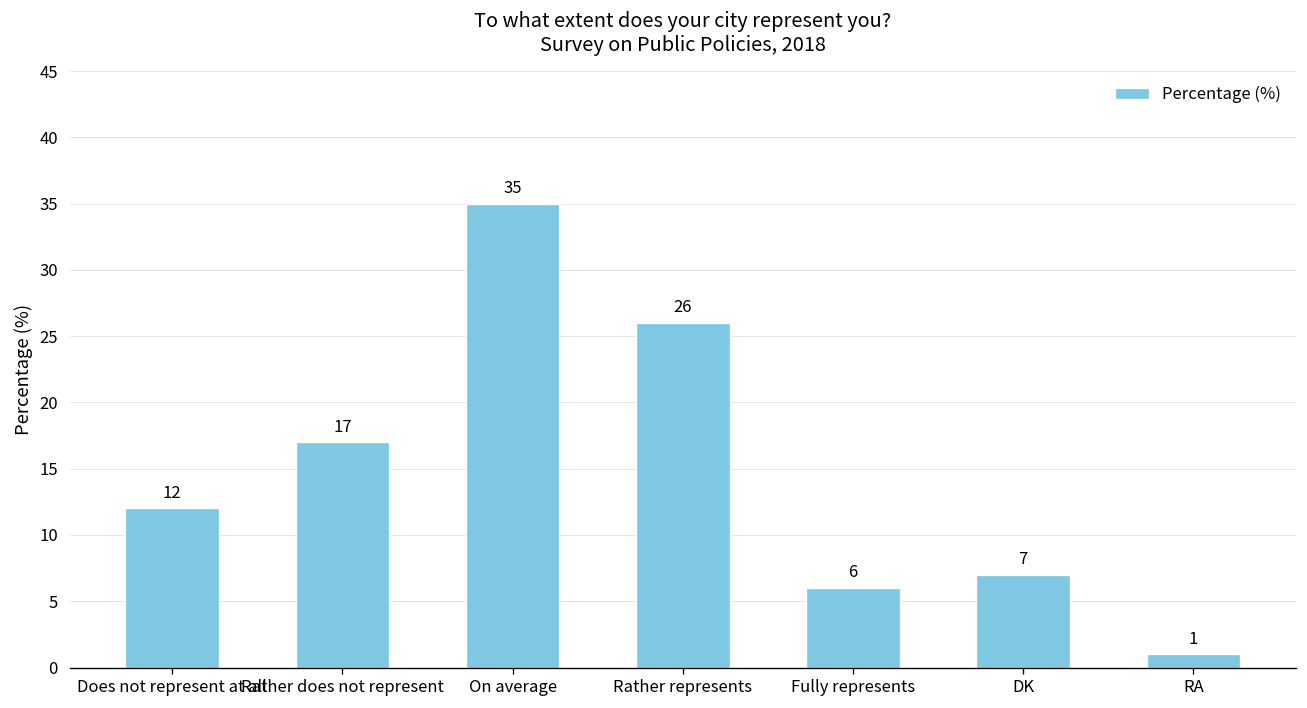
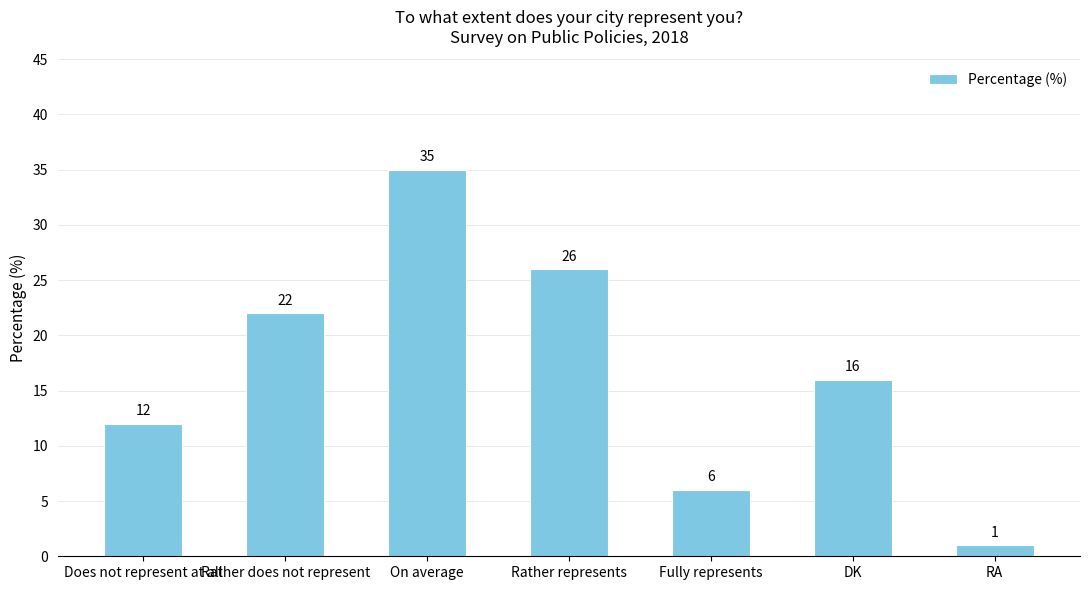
  {
    "Does not represent at all": 12,
-   "Rather does not represent": 17,
+   "Rather does not represent": 22,
    "On average": 35,
    "Rather represents": 26,
    "Fully represents": 6,
-   "DK": 7,
+   "DK": 16,
    "RA": 1
  }
